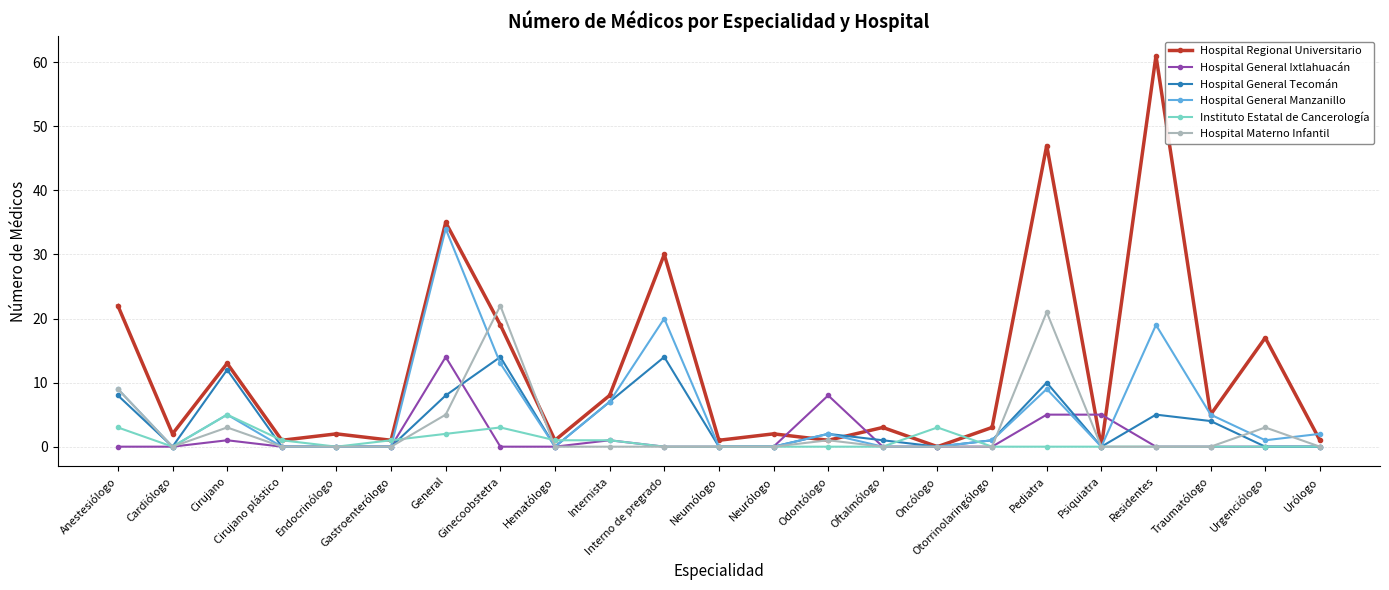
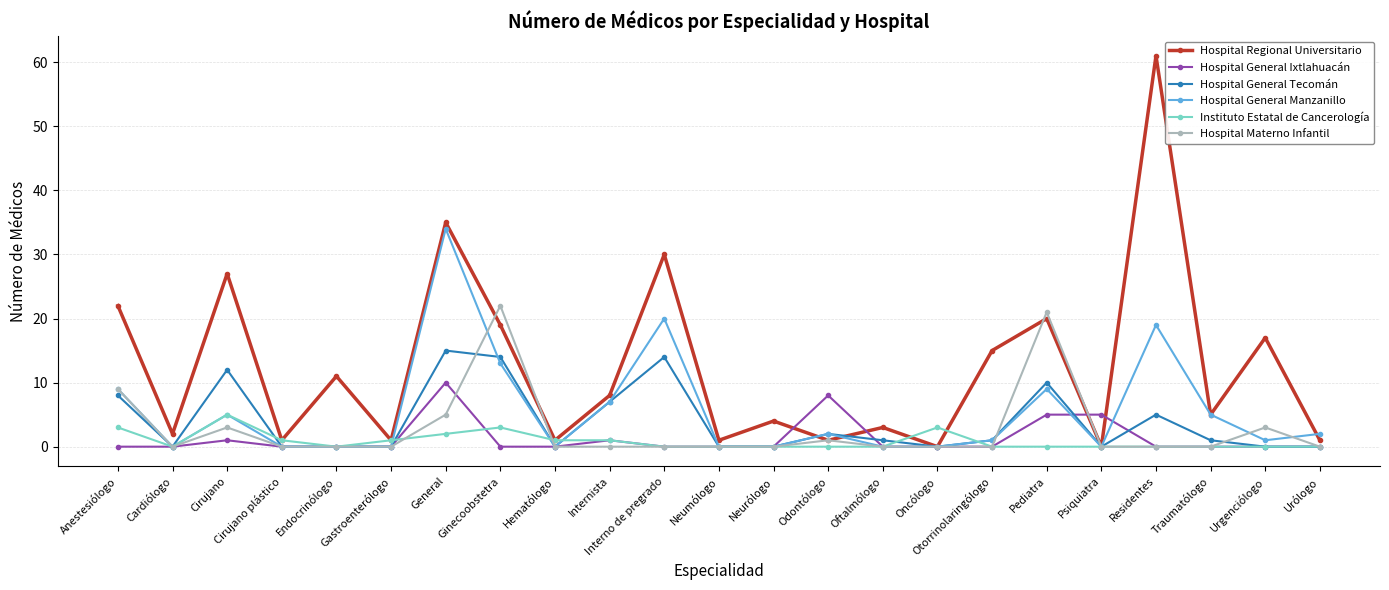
  {
    "Hospital Regional Universitario": {
      "Anestesiólogo": 22,
      "Cardiólogo": 2,
-     "Cirujano": 13,
-     "Endocrinólogo": 2,
+     "Cirujano": 27,
+     "Endocrinólogo": 11,
      "General": 35,
      "Ginecoobstetra": 19,
      "Internista": 8,
      "Interno de pregrado": 30,
      "Neumólogo": 1,
-     "Neurólogo": 2,
+     "Neurólogo": 4,
      "Oftalmólogo": 3,
-     "Otorrinolaringólogo": 3,
-     "Pediatra": 47,
+     "Otorrinolaringólogo": 15,
+     "Pediatra": 20,
      "Residentes": 61,
      "Urgenciólogo": 17,
      "Urólogo": 1
    },
    "Hospital General Ixtlahuacán": {
      "Anestesiólogo": 0,
      "Cirujano": 1,
-     "General": 14,
+     "General": 10,
      "Ginecoobstetra": 0,
      "Odontólogo": 8,
      "Pediatra": 5,
      "Psiquiatra": 5
    },
    "Hospital General Tecomán": {
      "Anestesiólogo": 8,
      "Cirujano": 12,
-     "General": 8,
+     "General": 15,
      "Ginecoobstetra": 14,
      "Interno de pregrado": 14,
      "Oftalmólogo": 1,
      "Pediatra": 10,
      "Residentes": 5,
-     "Traumatólogo": 4
+     "Traumatólogo": 1
    },
    "Hospital Materno Infantil": {
      "Cirujano": 3,
      "General": 5,
      "Ginecoobstetra": 22,
      "Internista": 0,
      "Pediatra": 21,
      "Urgenciólogo": 3
    }
  }
